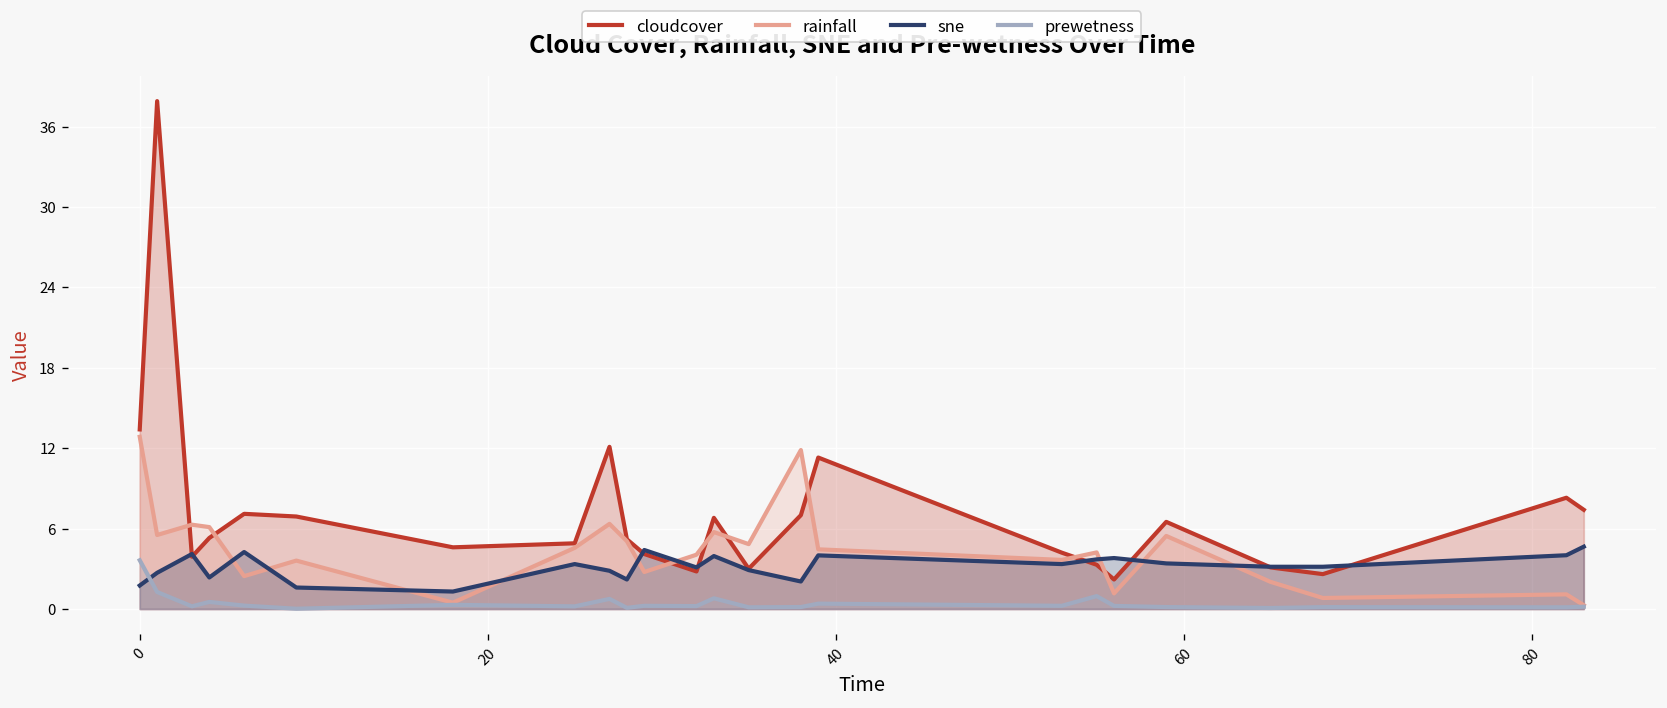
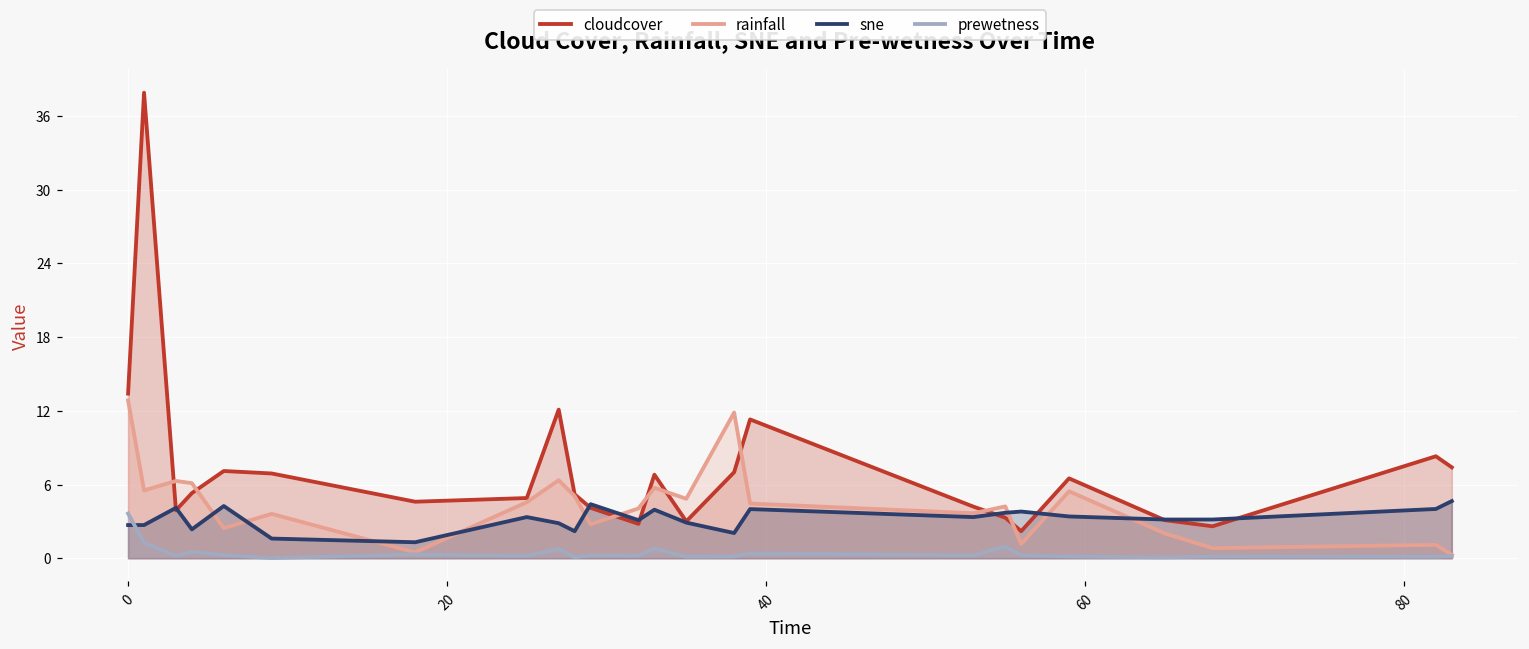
  {
    "cloudcover": {
      "0": 13.4
    },
    "rainfall": {
      "0": 12.9
    },
    "sne": {
-     "0": 1.8
+     "0": 2.7
    },
    "prewetness": {
      "0": 3.6
    }
  }
